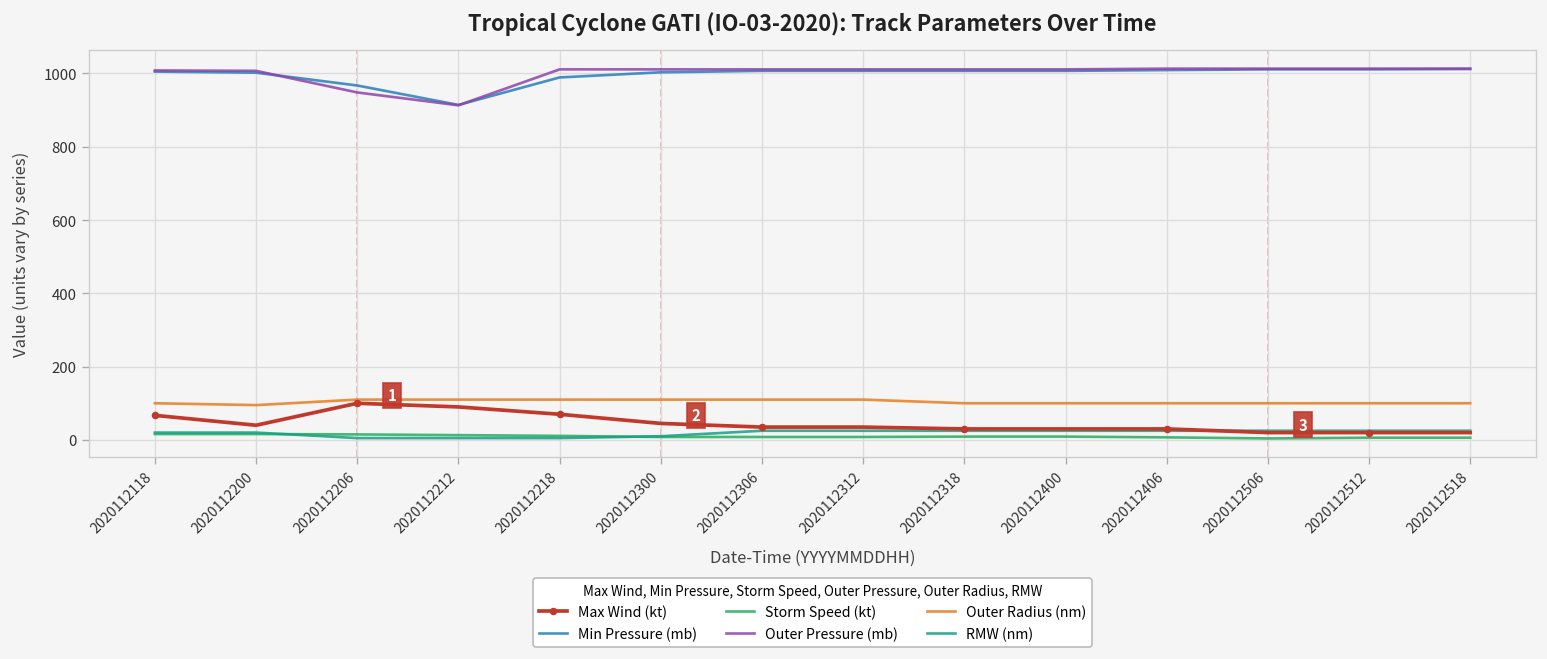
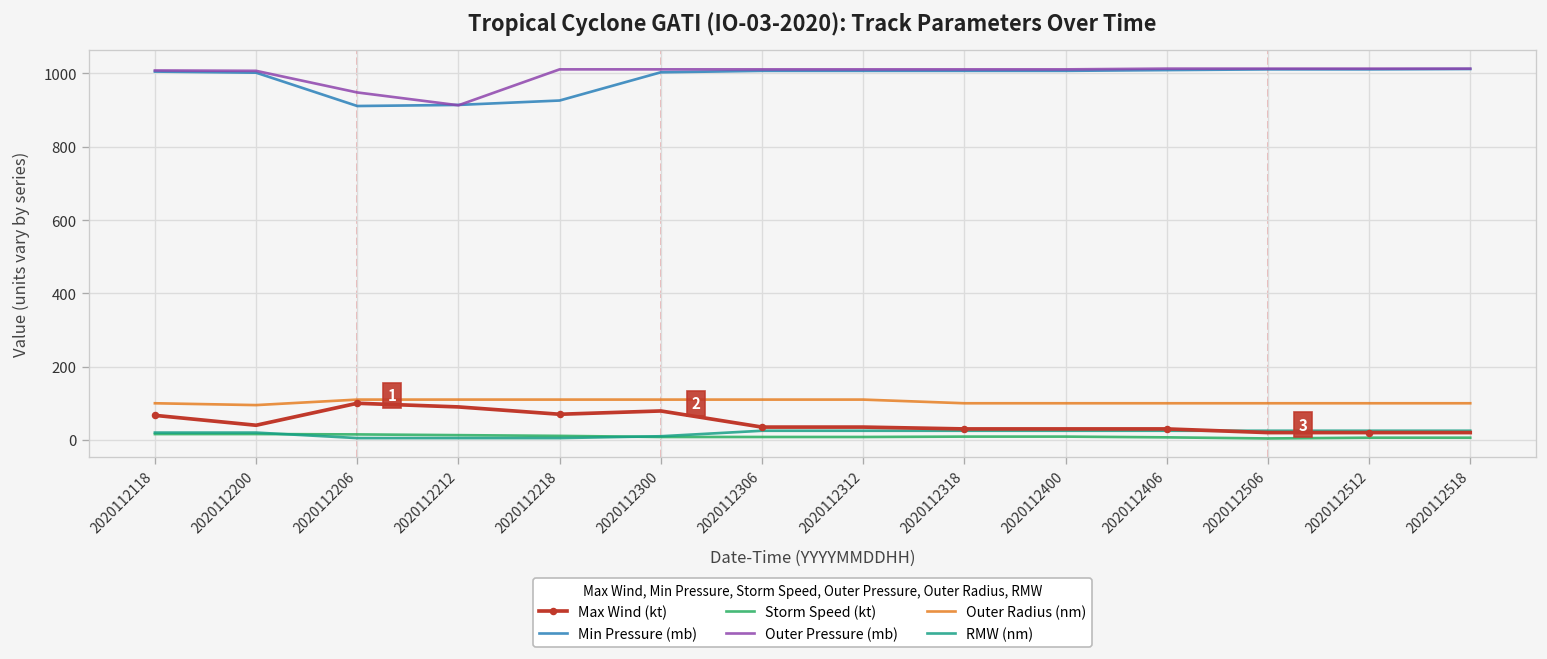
  {
    "Max Wind (kt)": {
      "2020112118": 70,
      "2020112200": 40,
      "2020112206": 100,
      "2020112212": 90,
      "2020112218": 70,
-     "2020112300": 50,
+     "2020112300": 80,
      "2020112306": 40,
      "2020112312": 40
    },
    "Min Pressure (mb)": {
-     "2020112206": 970,
-     "2020112218": 990
+     "2020112206": 910,
+     "2020112218": 930
    },
    "Outer Pressure (mb)": {
      "2020112206": 950,
      "2020112218": 1010
    },
    "Outer Radius (nm)": {
      "2020112118": 100,
      "2020112200": 100,
      "2020112206": 110,
      "2020112212": 110,
      "2020112218": 110,
      "2020112300": 110,
      "2020112306": 110,
      "2020112312": 110,
      "2020112318": 100,
      "2020112400": 100,
      "2020112406": 100,
      "2020112506": 100,
      "2020112512": 100,
      "2020112518": 100
    }
  }
